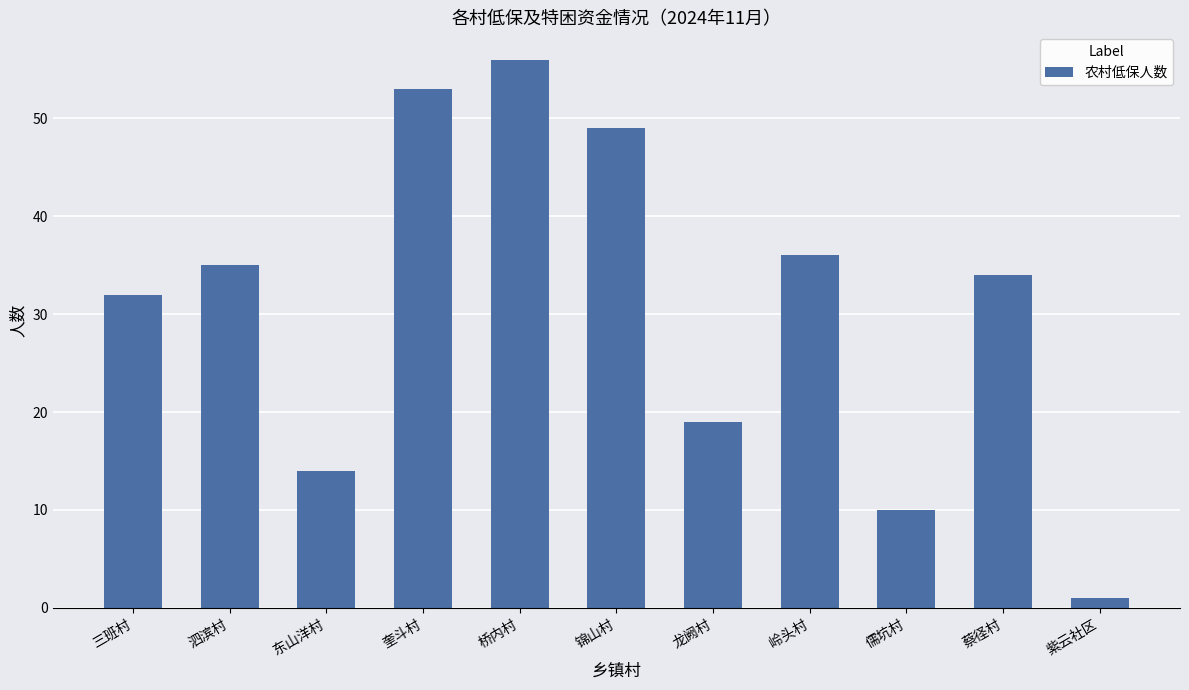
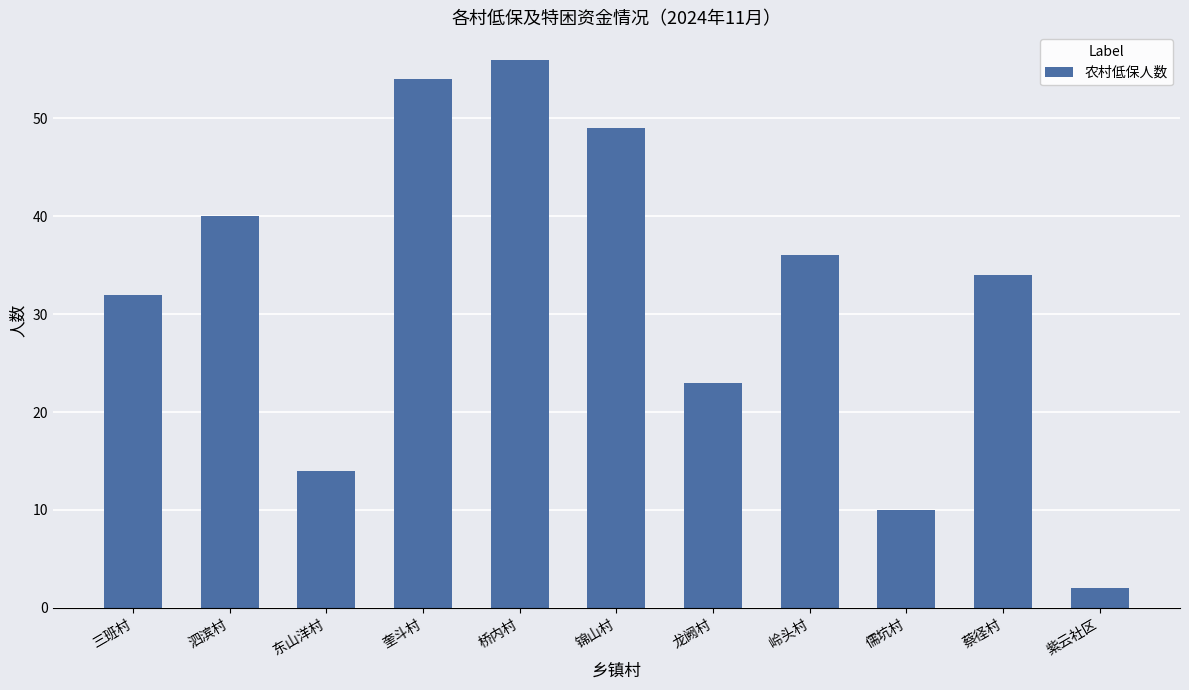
  {
    "三班村": 32,
-   "泗滨村": 35,
+   "泗滨村": 40,
    "东山洋村": 14,
-   "奎斗村": 53,
+   "奎斗村": 54,
    "桥内村": 56,
    "锦山村": 49,
-   "龙阙村": 19,
+   "龙阙村": 23,
    "岭头村": 36,
    "儒坑村": 10,
    "蔡径村": 34,
-   "紫云社区": 1
+   "紫云社区": 2
  }
